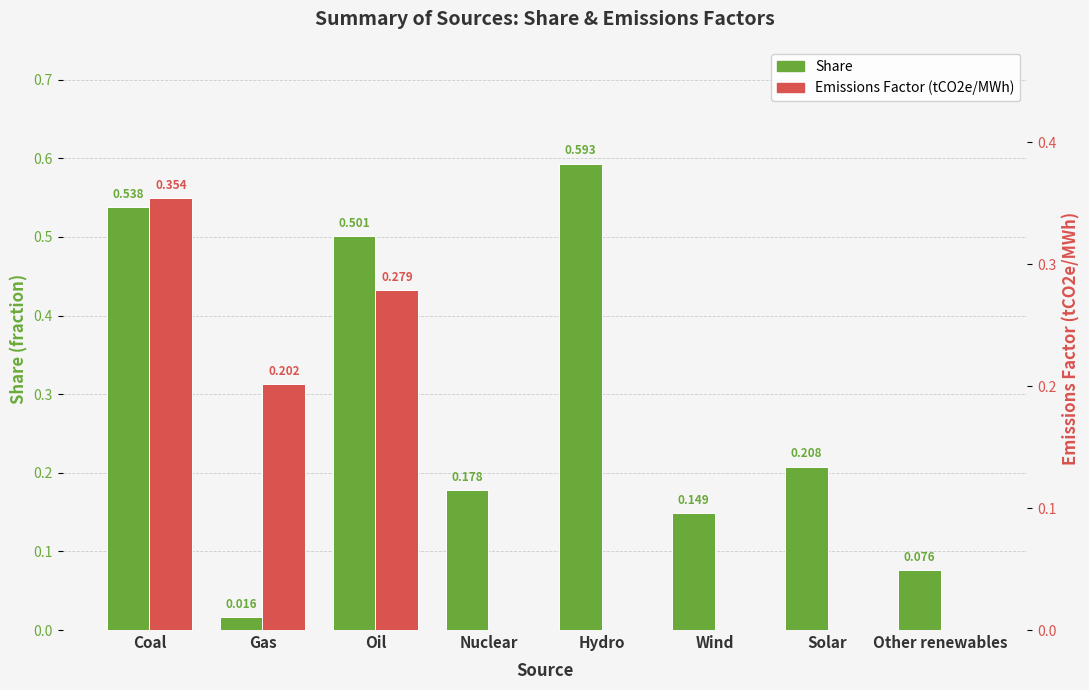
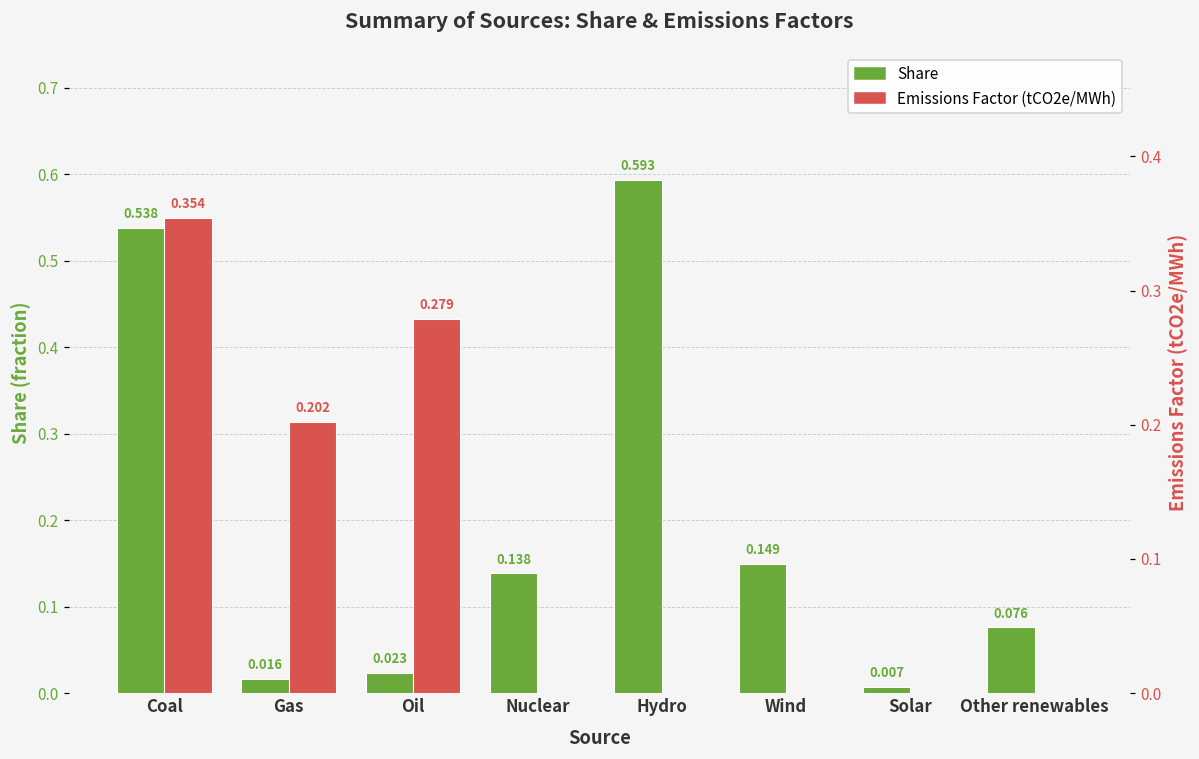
  {
    "Share": {
      "Coal": 0.538,
      "Gas": 0.016,
-     "Oil": 0.501,
-     "Nuclear": 0.178,
+     "Oil": 0.023,
+     "Nuclear": 0.138,
      "Hydro": 0.593,
      "Wind": 0.149,
-     "Solar": 0.208,
+     "Solar": 0.007,
      "Other renewables": 0.076
    }
  }
